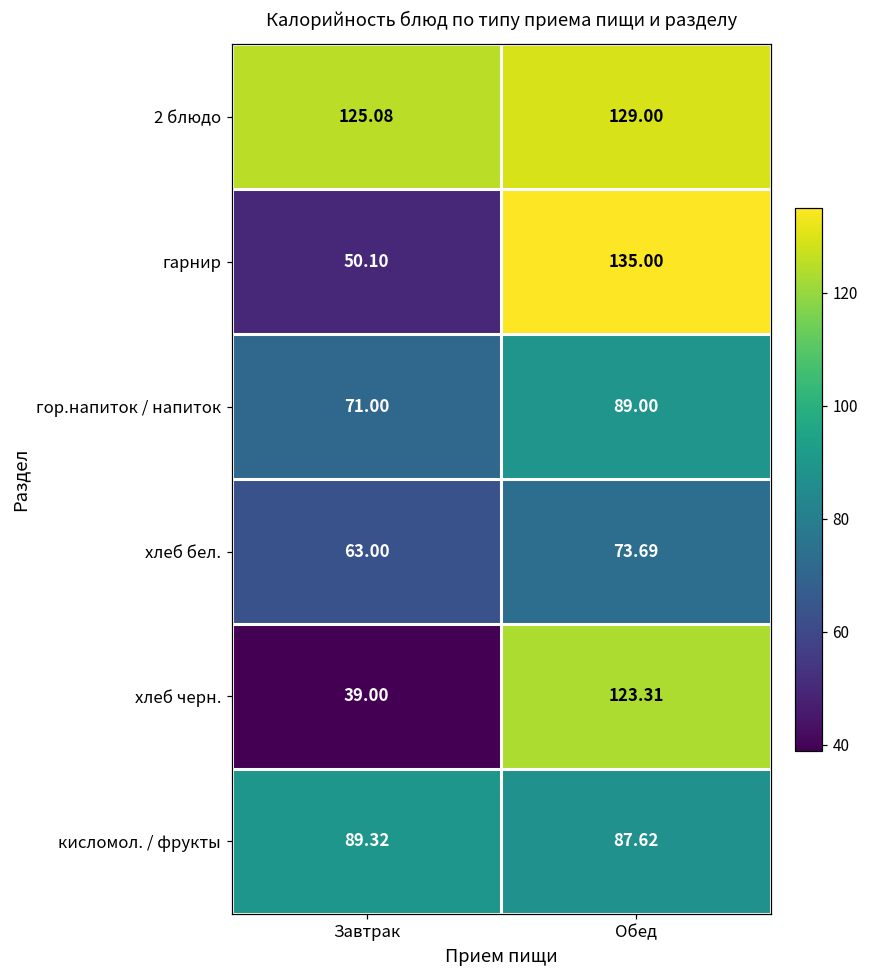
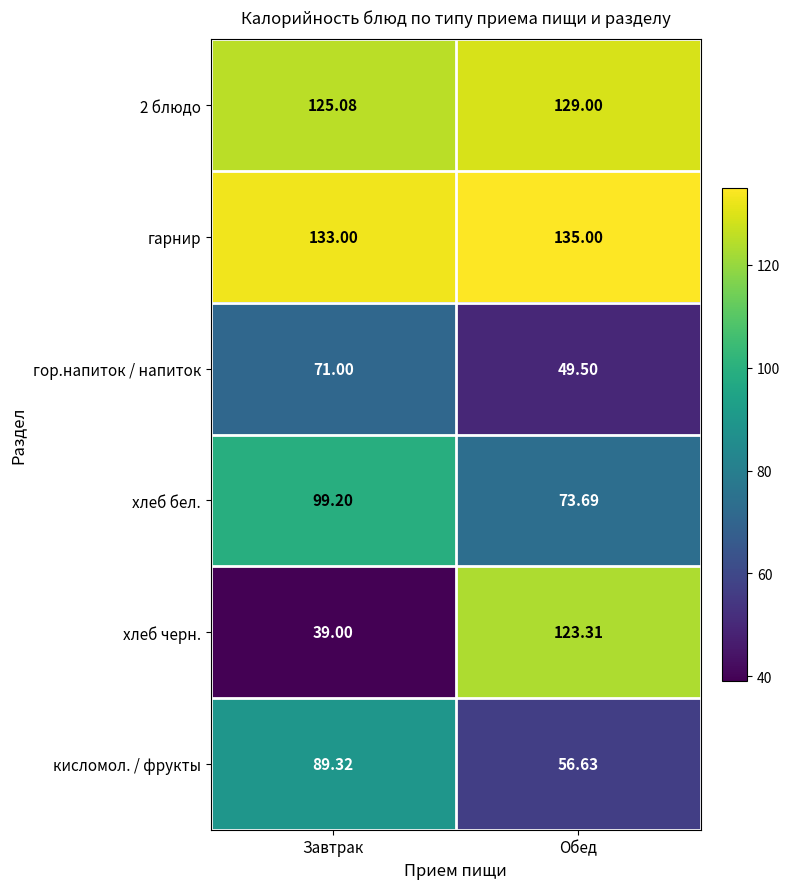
  {
    "2 блюдо": {
      "Завтрак": 125.08,
      "Обед": 129.00
    },
    "гарнир": {
-     "Завтрак": 50.10,
+     "Завтрак": 133.00,
      "Обед": 135.00
    },
    "гор.напиток / напиток": {
      "Завтрак": 71.00,
-     "Обед": 89.00
+     "Обед": 49.50
    },
    "хлеб бел.": {
-     "Завтрак": 63.00,
+     "Завтрак": 99.20,
      "Обед": 73.69
    },
    "хлеб черн.": {
      "Завтрак": 39.00,
      "Обед": 123.31
    },
    "кисломол. / фрукты": {
      "Завтрак": 89.32,
-     "Обед": 87.62
+     "Обед": 56.63
    }
  }
